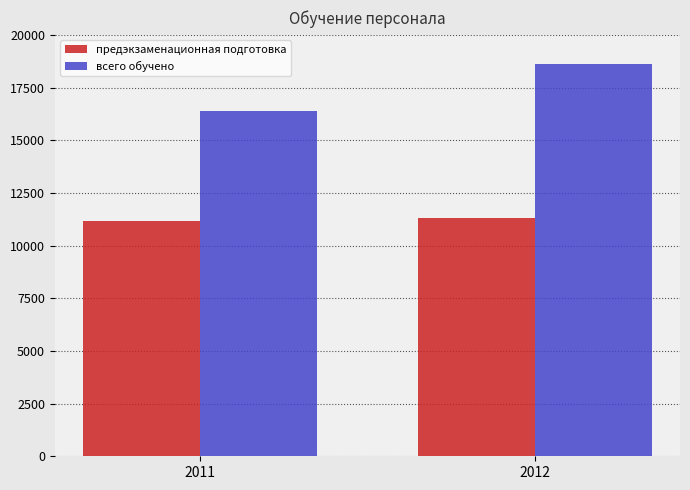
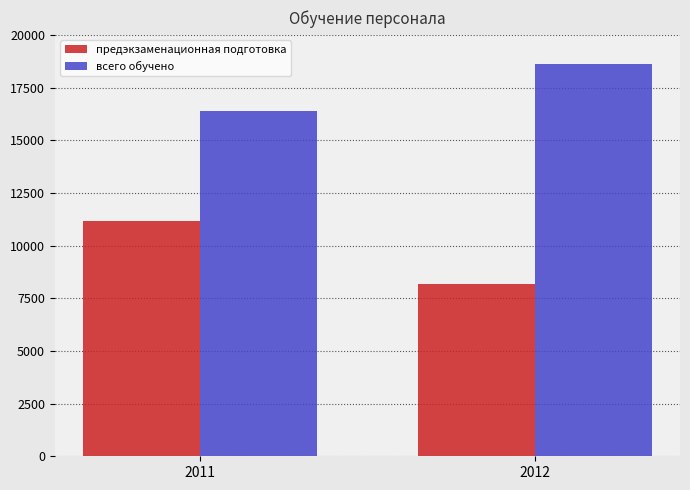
  {
    "предэкзаменационная подготовка": {
      "2011": 11200,
-     "2012": 11300
+     "2012": 8200
    },
    "всего обучено": {
      "2011": 16400,
      "2012": 18600
    }
  }
